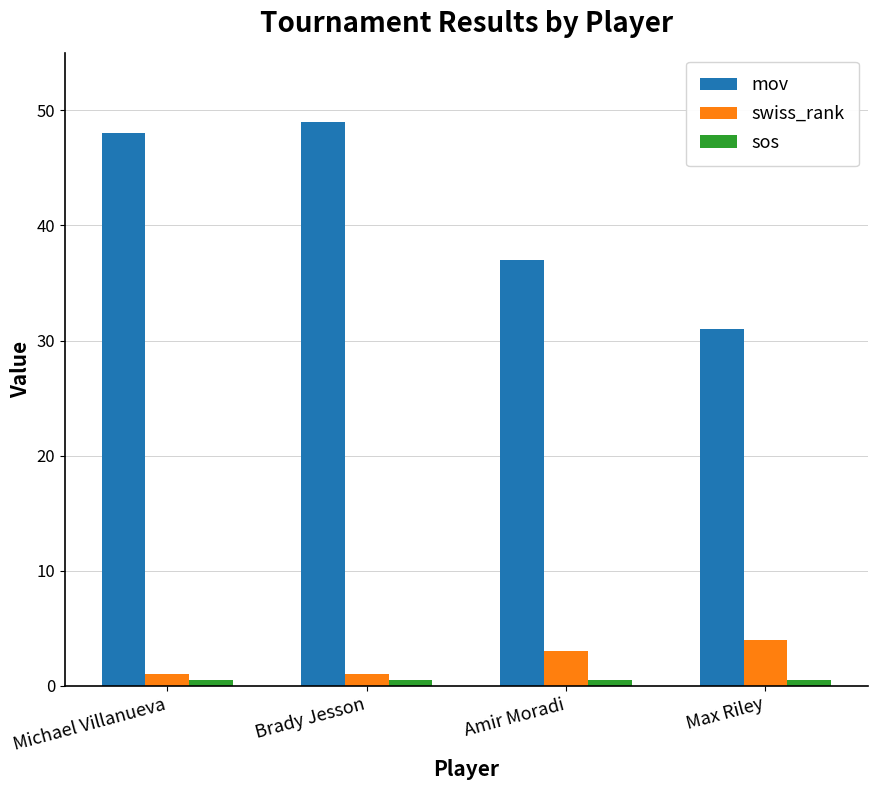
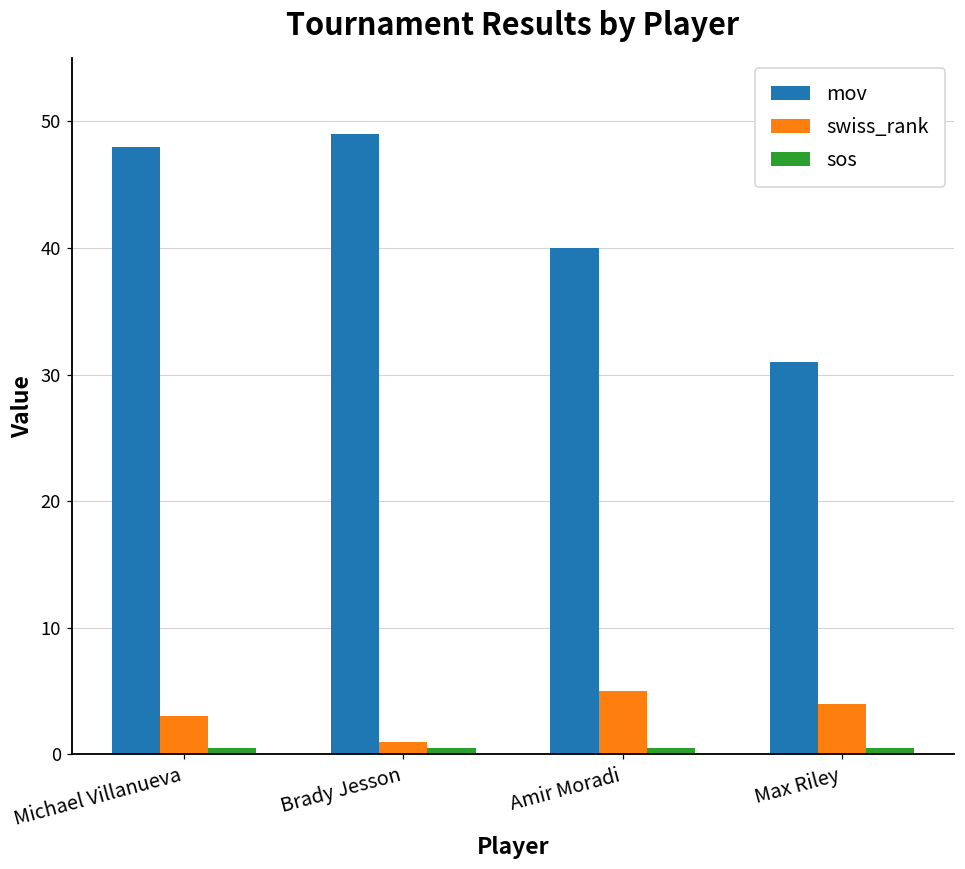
  {
    "mov": {
      "Michael Villanueva": 48,
      "Brady Jesson": 49,
-     "Amir Moradi": 37,
+     "Amir Moradi": 40,
      "Max Riley": 31
    },
    "swiss_rank": {
-     "Michael Villanueva": 1,
+     "Michael Villanueva": 3,
      "Brady Jesson": 1,
-     "Amir Moradi": 3,
+     "Amir Moradi": 5,
      "Max Riley": 4
    },
    "sos": {
      "Michael Villanueva": 0.5,
      "Brady Jesson": 0.5,
      "Amir Moradi": 0.5,
      "Max Riley": 0.5
    }
  }
